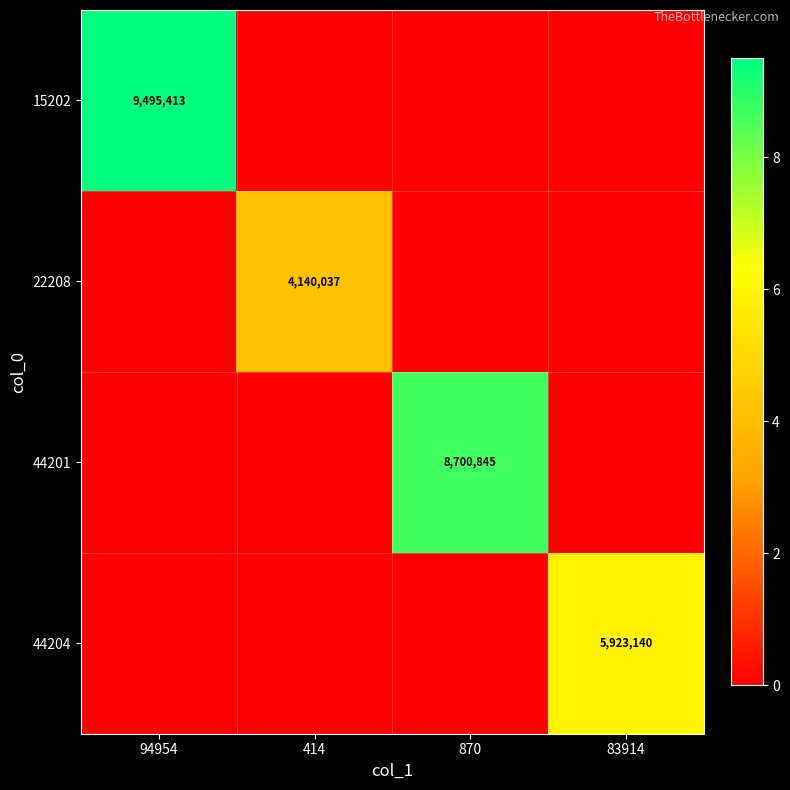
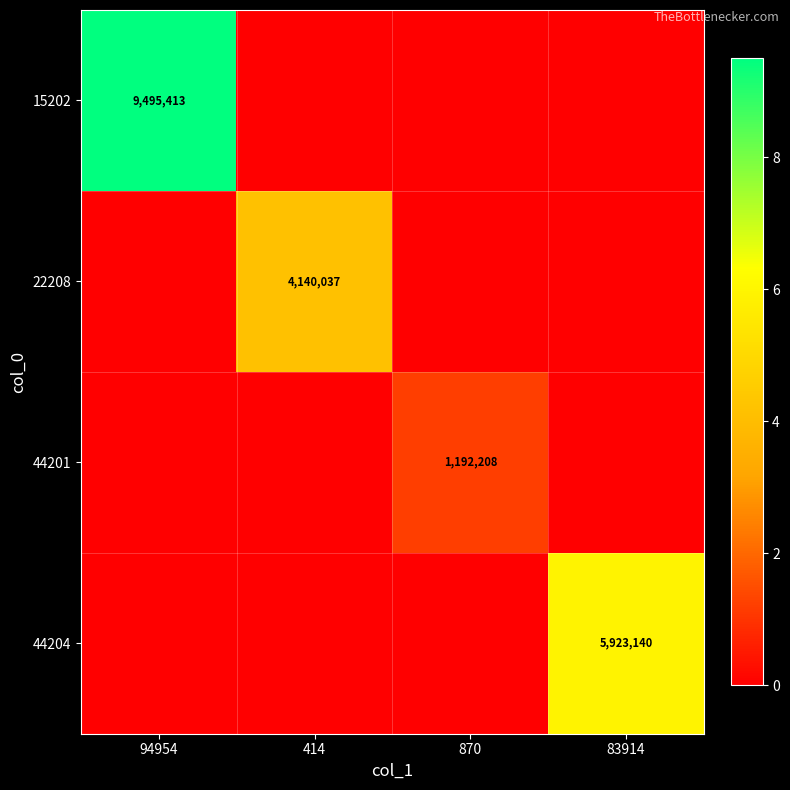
  {
    "15202": {
      "94954": "9,495,413"
    },
    "22208": {
      "414": "4,140,037"
    },
    "44201": {
-     "870": "8,700,845"
+     "870": "1,192,208"
    },
    "44204": {
      "83914": "5,923,140"
    }
  }
